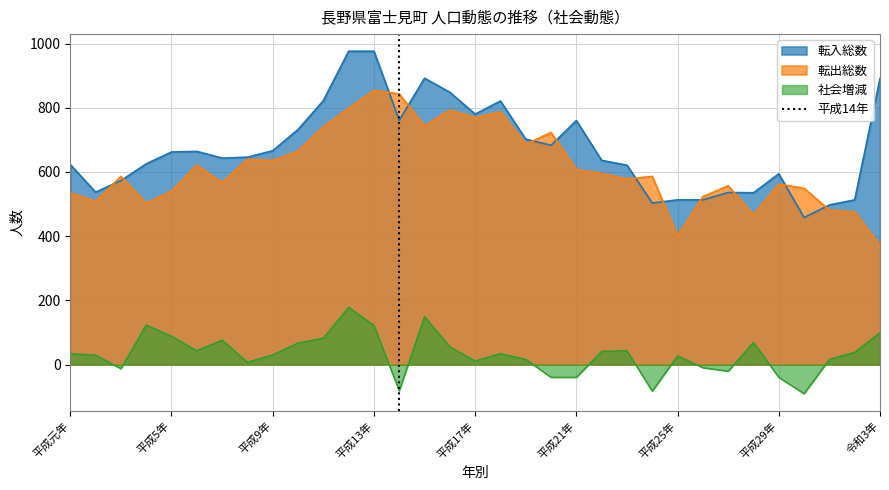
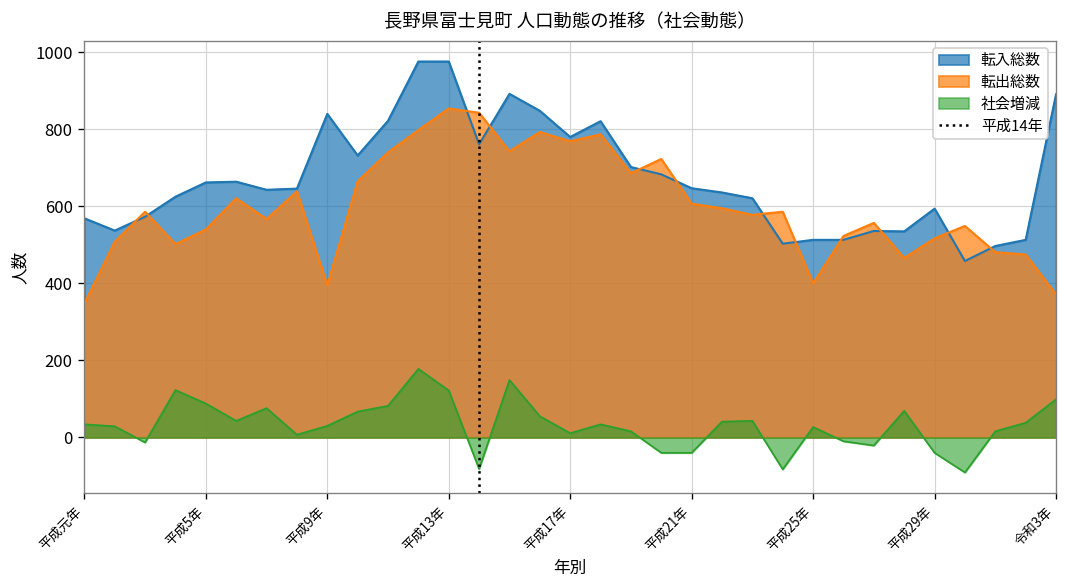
  {
    "転入総数": {
-     "平成元年": 620,
+     "平成元年": 570,
      "平成5年": 660,
-     "平成9年": 670,
+     "平成9年": 840,
      "平成13年": 980,
      "平成17年": 780,
-     "平成21年": 760,
+     "平成21年": 650,
      "平成25年": 510,
      "平成29年": 590,
      "令和3年": 890
    },
    "転出総数": {
-     "平成元年": 540,
+     "平成元年": 350,
      "平成5年": 540,
-     "平成9年": 640,
+     "平成9年": 400,
      "平成13年": 850,
      "平成17年": 770,
      "平成21年": 610,
      "平成25年": 400,
-     "平成29年": 560,
+     "平成29年": 520,
      "令和3年": 370
    }
  }
